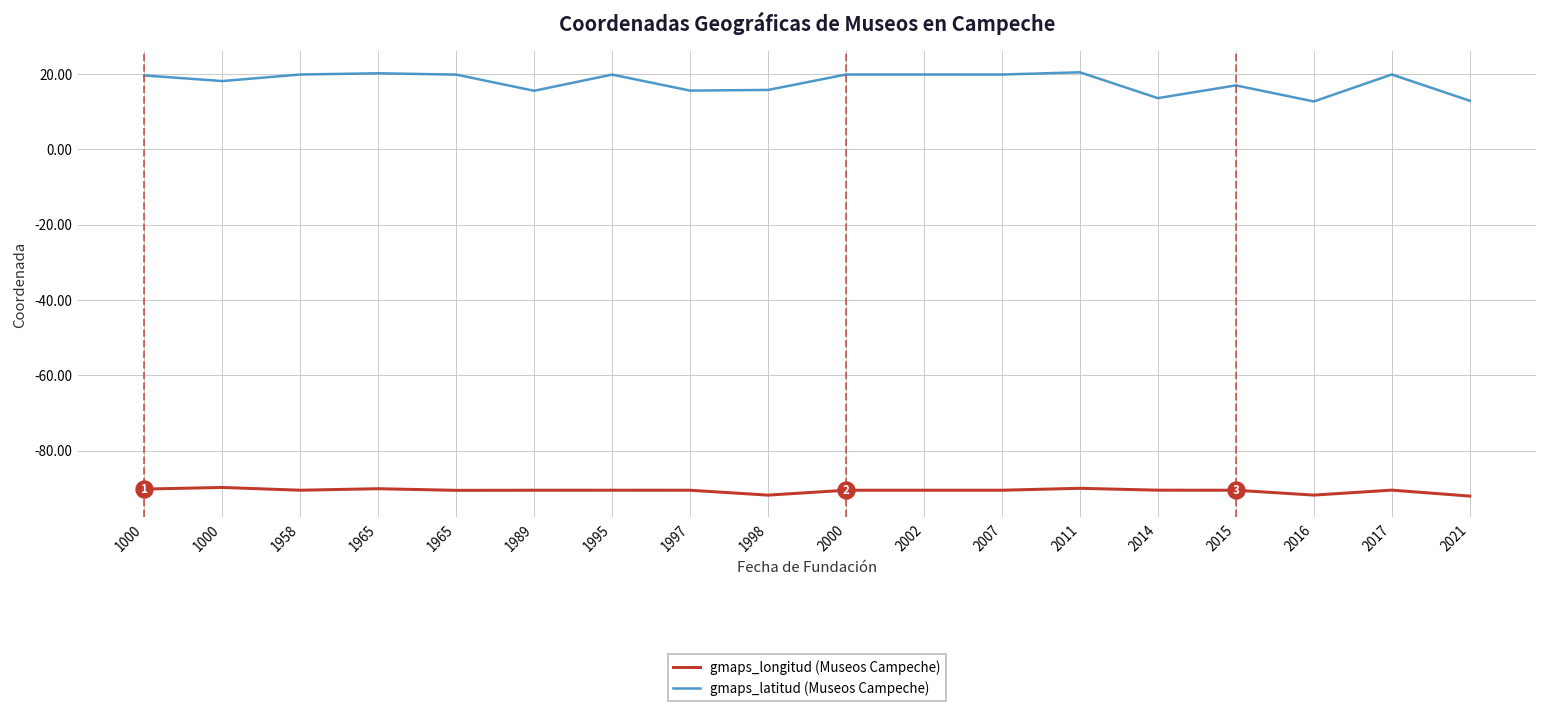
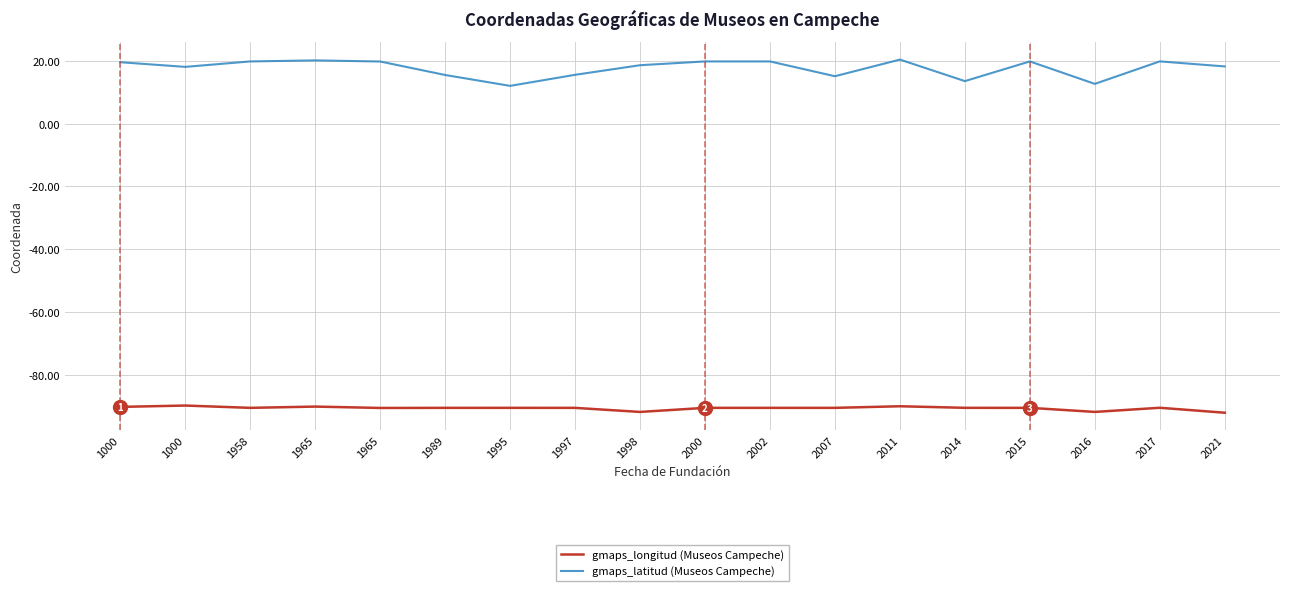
  {
    "gmaps_latitud (Museos Campeche)": {
      "1958": 20,
      "1989": 16,
-     "1995": 20,
+     "1995": 12,
      "1997": 16,
-     "1998": 16,
+     "1998": 19,
      "2000": 20,
      "2002": 20,
-     "2007": 20,
+     "2007": 15,
      "2011": 20,
      "2014": 14,
-     "2015": 17,
+     "2015": 20,
      "2016": 13,
      "2017": 20,
-     "2021": 13
+     "2021": 18
    }
  }
